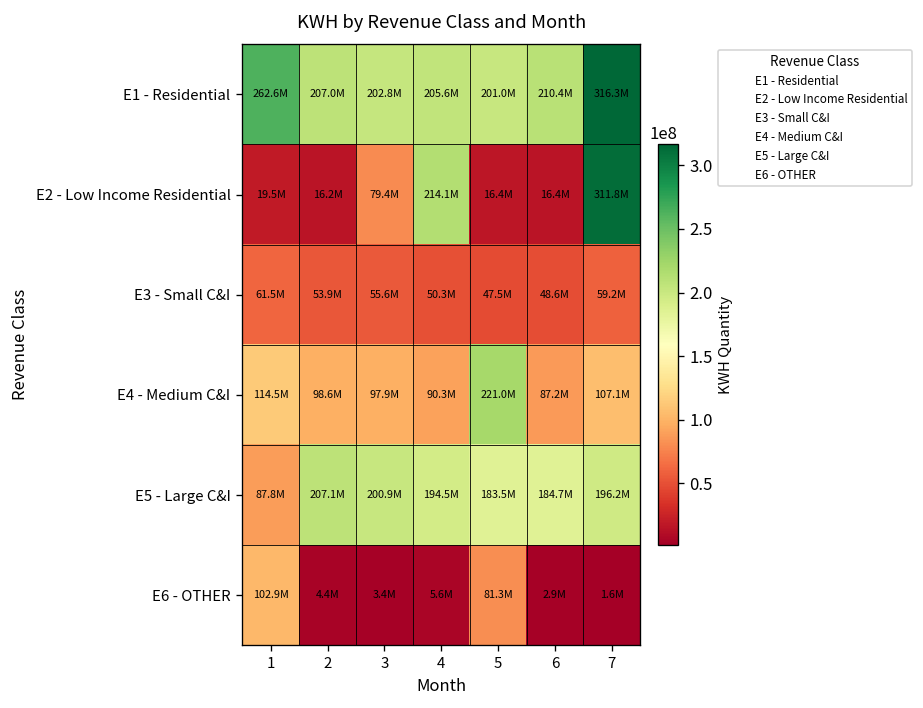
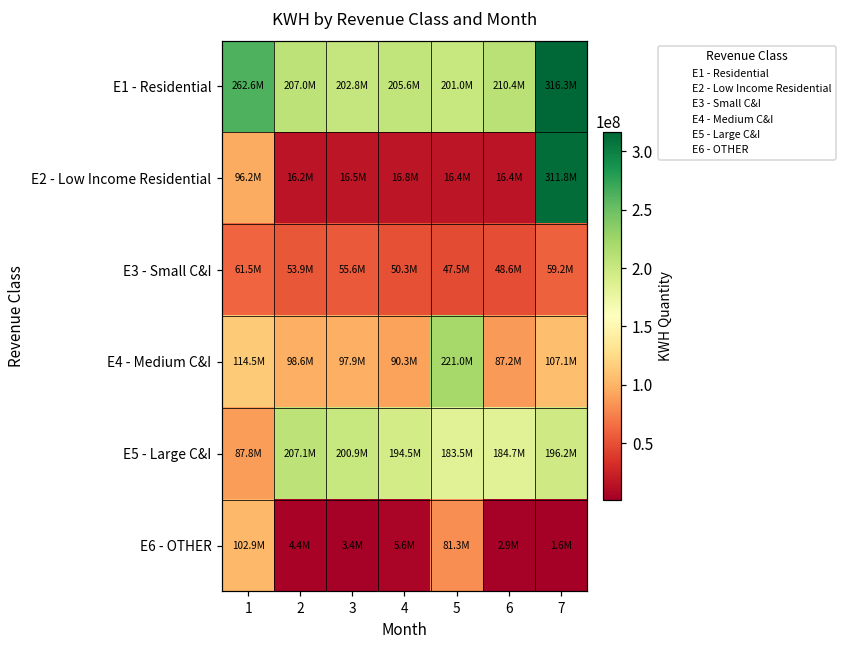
  {
    "E1 - Residential": {
      "1": "262.6M",
      "2": "207.0M",
      "3": "202.8M",
      "4": "205.6M",
      "5": "201.0M",
      "6": "210.4M",
      "7": "316.3M"
    },
    "E2 - Low Income Residential": {
-     "1": "19.5M",
+     "1": "96.2M",
      "2": "16.2M",
-     "3": "79.4M",
-     "4": "214.1M",
+     "3": "16.5M",
+     "4": "16.8M",
      "5": "16.4M",
      "6": "16.4M",
      "7": "311.8M"
    },
    "E3 - Small C&I": {
      "1": "61.5M",
      "2": "53.9M",
      "3": "55.6M",
      "4": "50.3M",
      "5": "47.5M",
      "6": "48.6M",
      "7": "59.2M"
    },
    "E4 - Medium C&I": {
      "1": "114.5M",
      "2": "98.6M",
      "3": "97.9M",
      "4": "90.3M",
      "5": "221.0M",
      "6": "87.2M",
      "7": "107.1M"
    },
    "E5 - Large C&I": {
      "1": "87.8M",
      "2": "207.1M",
      "3": "200.9M",
      "4": "194.5M",
      "5": "183.5M",
      "6": "184.7M",
      "7": "196.2M"
    },
    "E6 - OTHER": {
      "1": "102.9M",
      "2": "4.4M",
      "3": "3.4M",
      "4": "5.6M",
      "5": "81.3M",
      "6": "2.9M",
      "7": "1.6M"
    }
  }
